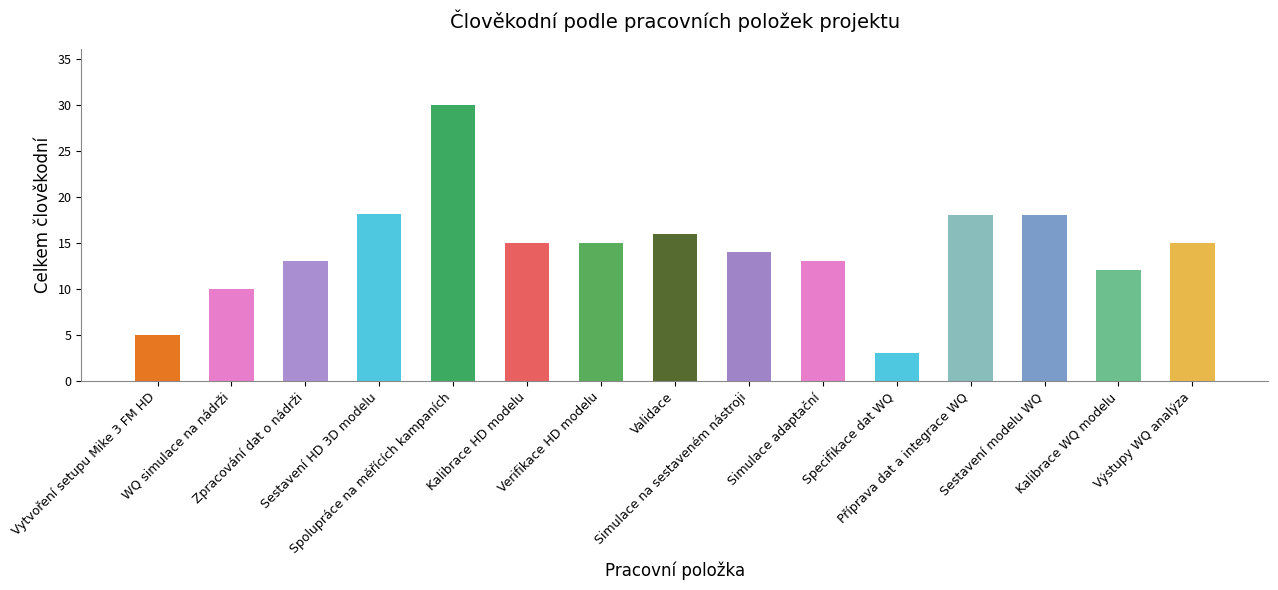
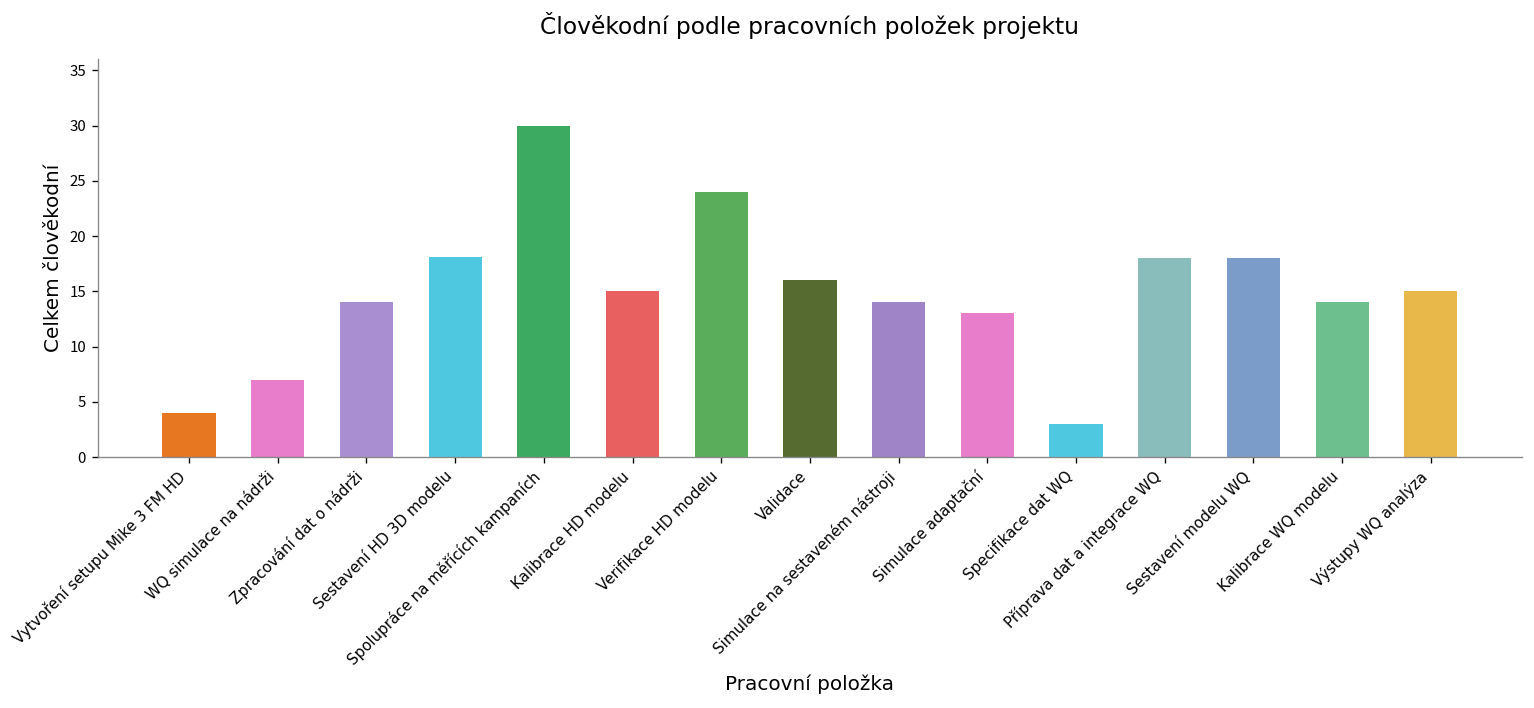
  {
-   "Vytvoření setupu Mike 3 FM HD": 5,
-   "WQ simulace na nádrži": 10,
-   "Zpracování dat o nádrži": 13,
+   "Vytvoření setupu Mike 3 FM HD": 4,
+   "WQ simulace na nádrži": 7,
+   "Zpracování dat o nádrži": 14,
    "Sestavení HD 3D modelu": 18,
    "Spolupráce na měřících kampaních": 30,
    "Kalibrace HD modelu": 15,
-   "Verifikace HD modelu": 15,
+   "Verifikace HD modelu": 24,
    "Validace": 16,
    "Simulace na sestaveném nástroji": 14,
    "Simulace adaptační": 13,
    "Specifikace dat WQ": 3,
    "Příprava dat a integrace WQ": 18,
    "Sestavení modelu WQ": 18,
-   "Kalibrace WQ modelu": 12,
+   "Kalibrace WQ modelu": 14,
    "Výstupy WQ analýza": 15
  }
